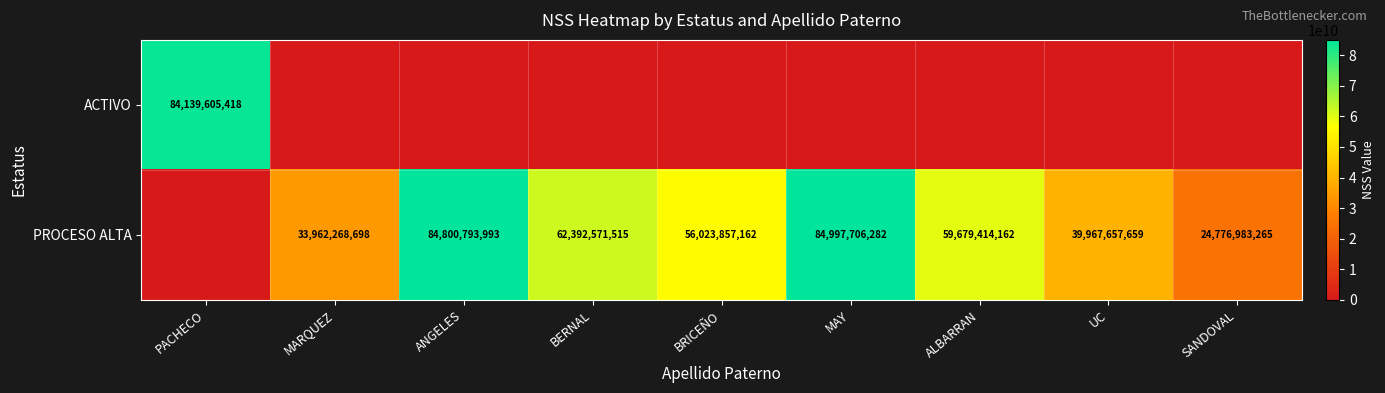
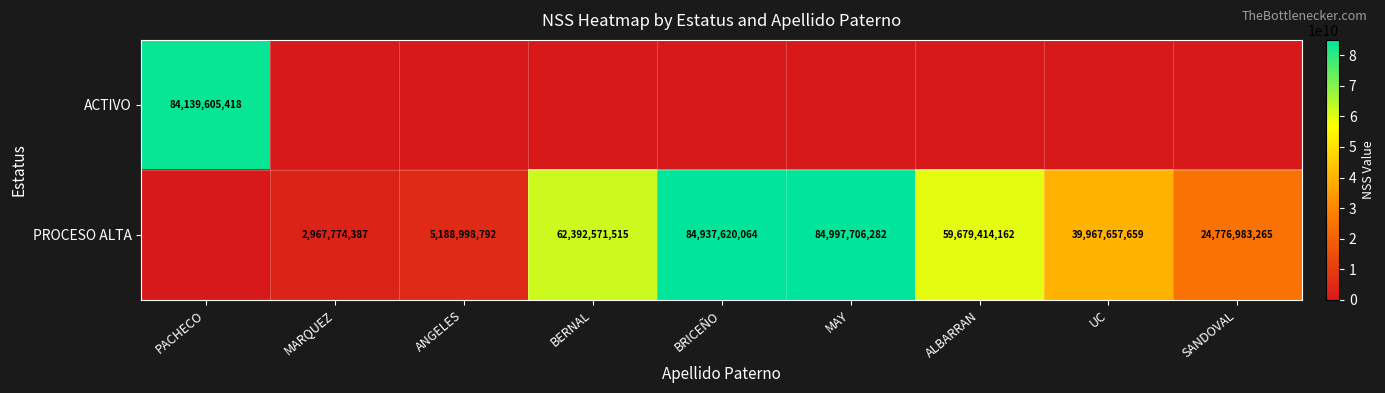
  {
    "ACTIVO": {
      "PACHECO": "84,139,605,418"
    },
    "PROCESO ALTA": {
-     "MARQUEZ": "33,962,268,698",
-     "ANGELES": "84,800,793,993",
+     "MARQUEZ": "2,967,774,387",
+     "ANGELES": "5,188,998,792",
      "BERNAL": "62,392,571,515",
-     "BRICEÑO": "56,023,857,162",
+     "BRICEÑO": "84,937,620,064",
      "MAY": "84,997,706,282",
      "ALBARRAN": "59,679,414,162",
      "UC": "39,967,657,659",
      "SANDOVAL": "24,776,983,265"
    }
  }
